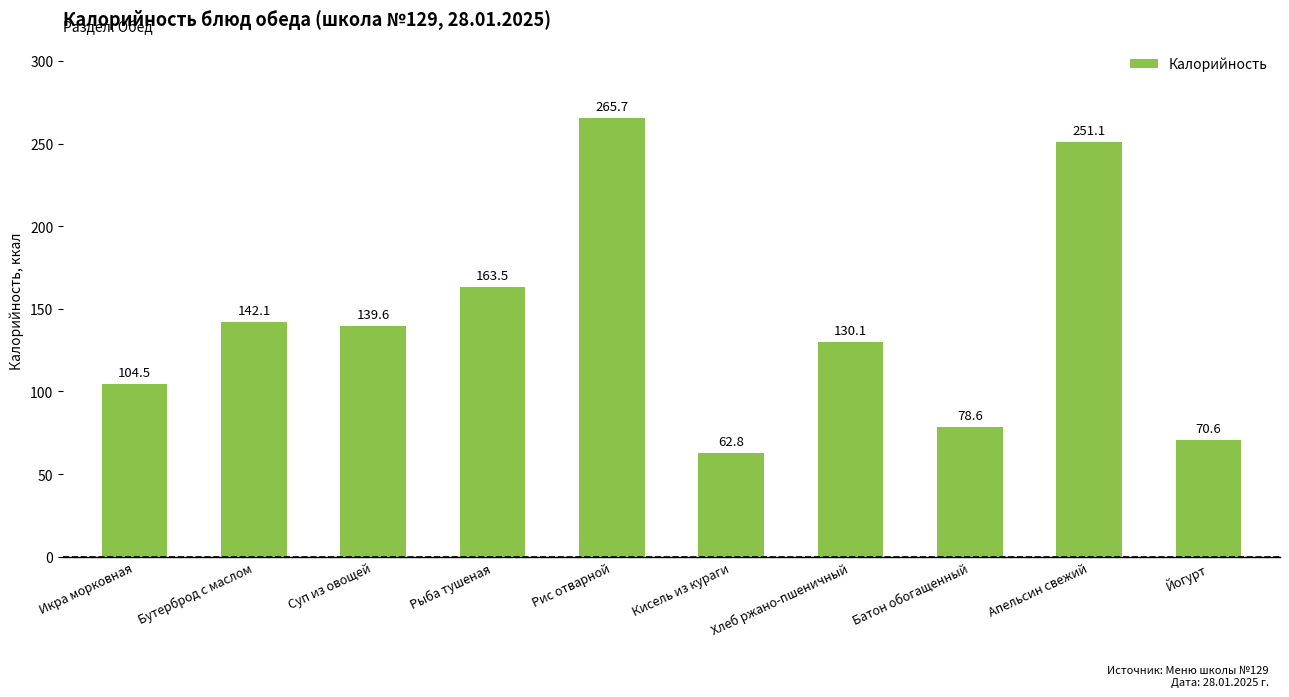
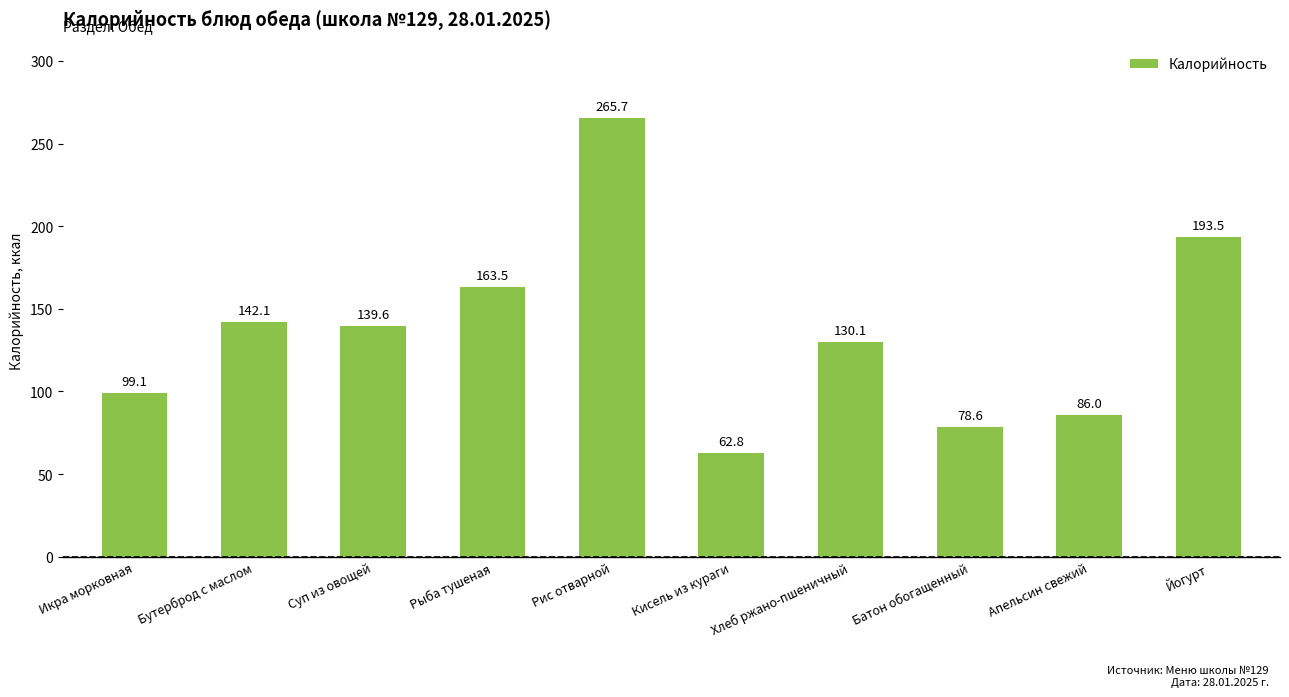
  {
-   "Икра морковная": 104.5,
+   "Икра морковная": 99.1,
    "Бутерброд с маслом": 142.1,
    "Суп из овощей": 139.6,
    "Рыба тушеная": 163.5,
    "Рис отварной": 265.7,
    "Кисель из кураги": 62.8,
    "Хлеб ржано-пшеничный": 130.1,
    "Батон обогащенный": 78.6,
-   "Апельсин свежий": 251.1,
-   "Йогурт": 70.6
+   "Апельсин свежий": 86.0,
+   "Йогурт": 193.5
  }
